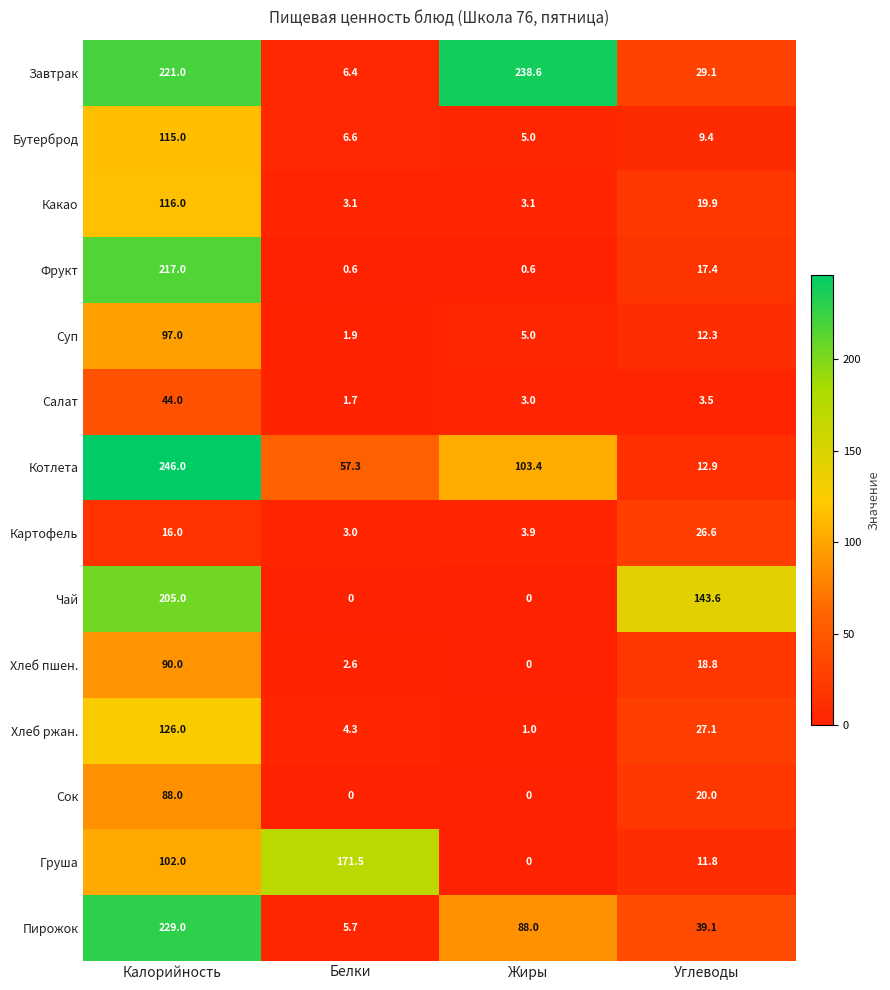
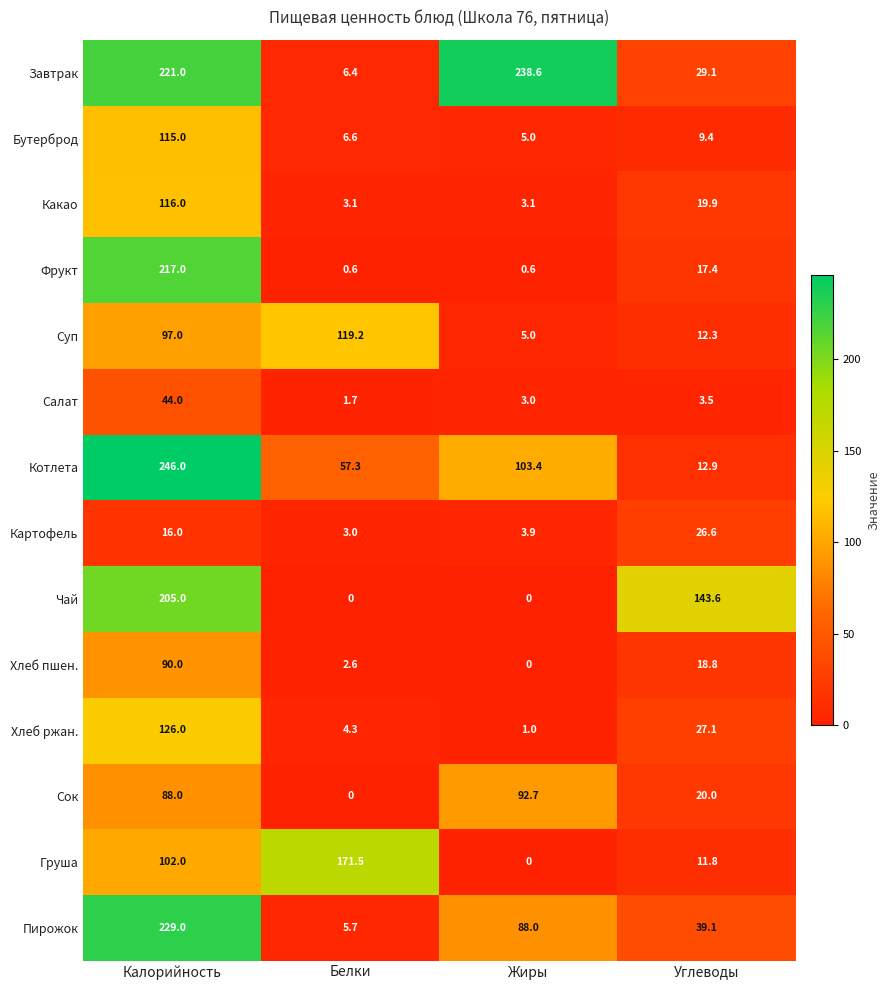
  {
    "Завтрак": {
      "Калорийность": 221.0,
      "Белки": 6.4,
      "Жиры": 238.6,
      "Углеводы": 29.1
    },
    "Бутерброд": {
      "Калорийность": 115.0,
      "Белки": 6.6,
      "Жиры": 5.0,
      "Углеводы": 9.4
    },
    "Какао": {
      "Калорийность": 116.0,
      "Белки": 3.1,
      "Жиры": 3.1,
      "Углеводы": 19.9
    },
    "Фрукт": {
      "Калорийность": 217.0,
      "Белки": 0.6,
      "Жиры": 0.6,
      "Углеводы": 17.4
    },
    "Суп": {
      "Калорийность": 97.0,
-     "Белки": 1.9,
+     "Белки": 119.2,
      "Жиры": 5.0,
      "Углеводы": 12.3
    },
    "Салат": {
      "Калорийность": 44.0,
      "Белки": 1.7,
      "Жиры": 3.0,
      "Углеводы": 3.5
    },
    "Котлета": {
      "Калорийность": 246.0,
      "Белки": 57.3,
      "Жиры": 103.4,
      "Углеводы": 12.9
    },
    "Картофель": {
      "Калорийность": 16.0,
      "Белки": 3.0,
      "Жиры": 3.9,
      "Углеводы": 26.6
    },
    "Чай": {
      "Калорийность": 205.0,
      "Белки": 0,
      "Жиры": 0,
      "Углеводы": 143.6
    },
    "Хлеб пшен.": {
      "Калорийность": 90.0,
      "Белки": 2.6,
      "Жиры": 0,
      "Углеводы": 18.8
    },
    "Хлеб ржан.": {
      "Калорийность": 126.0,
      "Белки": 4.3,
      "Жиры": 1.0,
      "Углеводы": 27.1
    },
    "Сок": {
      "Калорийность": 88.0,
      "Белки": 0,
-     "Жиры": 0,
+     "Жиры": 92.7,
      "Углеводы": 20.0
    },
    "Груша": {
      "Калорийность": 102.0,
      "Белки": 171.5,
      "Жиры": 0,
      "Углеводы": 11.8
    },
    "Пирожок": {
      "Калорийность": 229.0,
      "Белки": 5.7,
      "Жиры": 88.0,
      "Углеводы": 39.1
    }
  }
